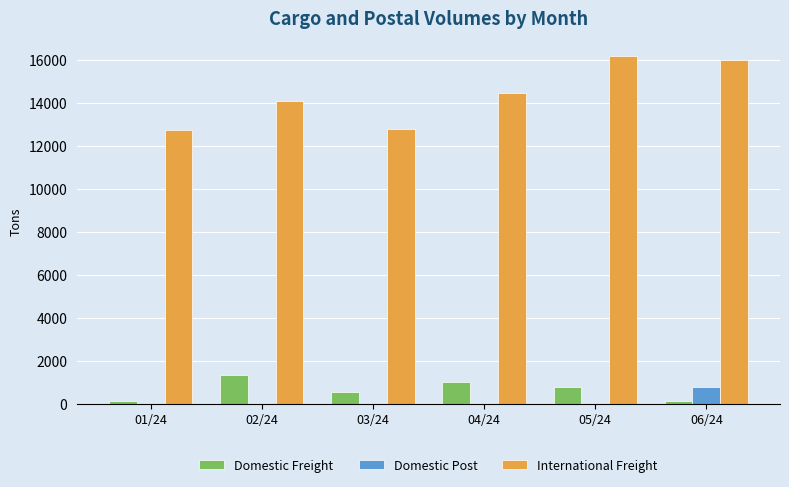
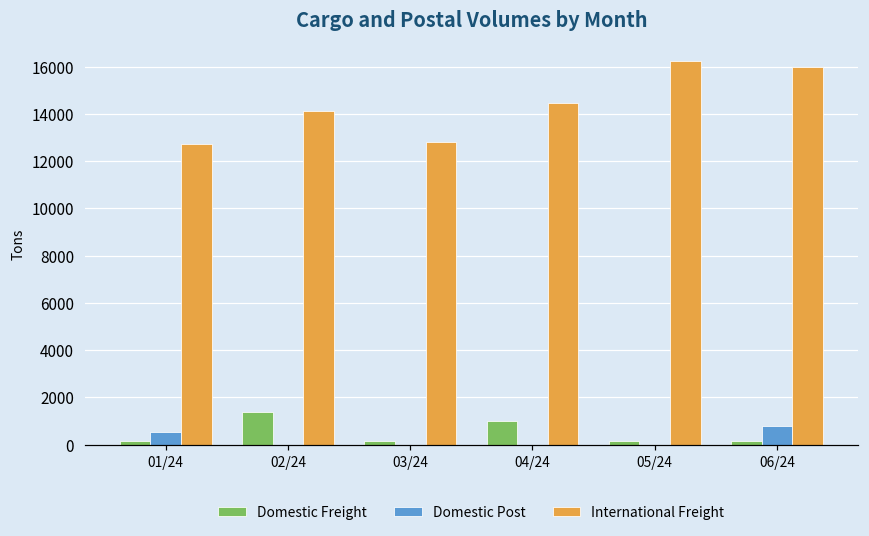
  {
    "Domestic Freight": {
      "01/24": 200,
      "02/24": 1400,
-     "03/24": 600,
+     "03/24": 100,
      "04/24": 1000,
-     "05/24": 800,
+     "05/24": 200,
      "06/24": 100
    },
    "Domestic Post": {
-     "01/24": 0,
+     "01/24": 500,
      "06/24": 800
    },
    "International Freight": {
      "01/24": 12700,
      "02/24": 14100,
      "03/24": 12800,
      "04/24": 14500,
      "05/24": 16200,
      "06/24": 16000
    }
  }
